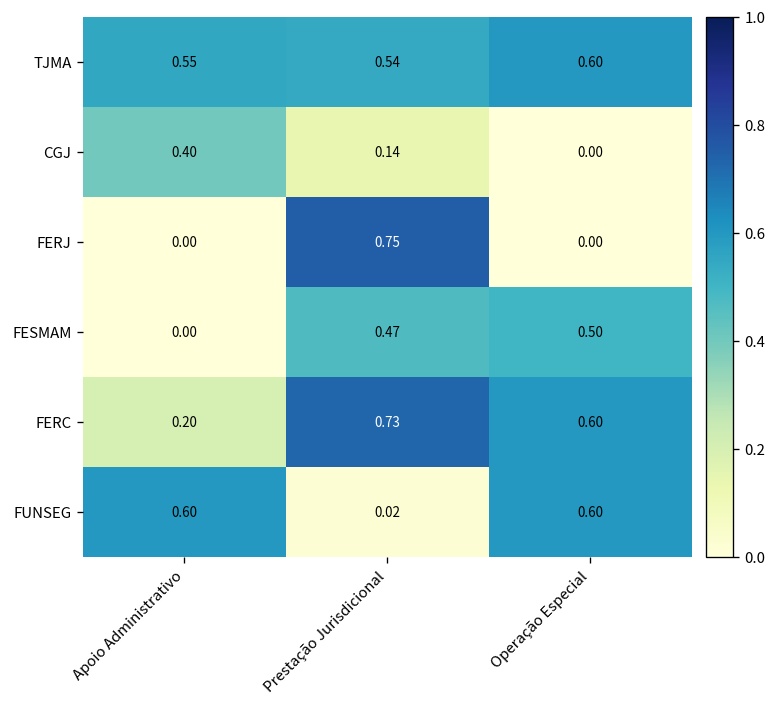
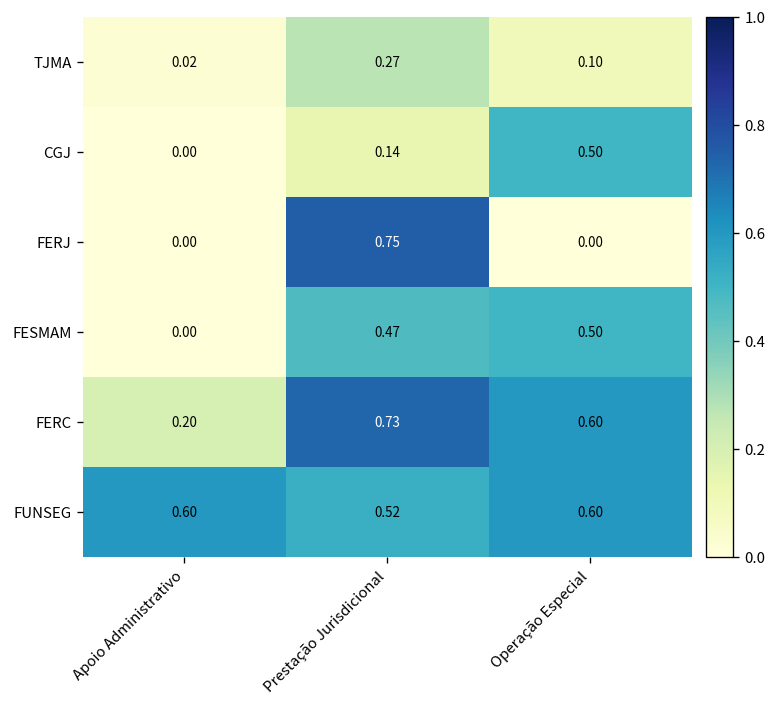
  {
    "TJMA": {
-     "Apoio Administrativo": 0.55,
-     "Prestação Jurisdicional": 0.54,
-     "Operação Especial": 0.60
+     "Apoio Administrativo": 0.02,
+     "Prestação Jurisdicional": 0.27,
+     "Operação Especial": 0.10
    },
    "CGJ": {
-     "Apoio Administrativo": 0.40,
+     "Apoio Administrativo": 0.00,
      "Prestação Jurisdicional": 0.14,
-     "Operação Especial": 0.00
+     "Operação Especial": 0.50
    },
    "FERJ": {
      "Apoio Administrativo": 0.00,
      "Prestação Jurisdicional": 0.75,
      "Operação Especial": 0.00
    },
    "FESMAM": {
      "Apoio Administrativo": 0.00,
      "Prestação Jurisdicional": 0.47,
      "Operação Especial": 0.50
    },
    "FERC": {
      "Apoio Administrativo": 0.20,
      "Prestação Jurisdicional": 0.73,
      "Operação Especial": 0.60
    },
    "FUNSEG": {
      "Apoio Administrativo": 0.60,
-     "Prestação Jurisdicional": 0.02,
+     "Prestação Jurisdicional": 0.52,
      "Operação Especial": 0.60
    }
  }
